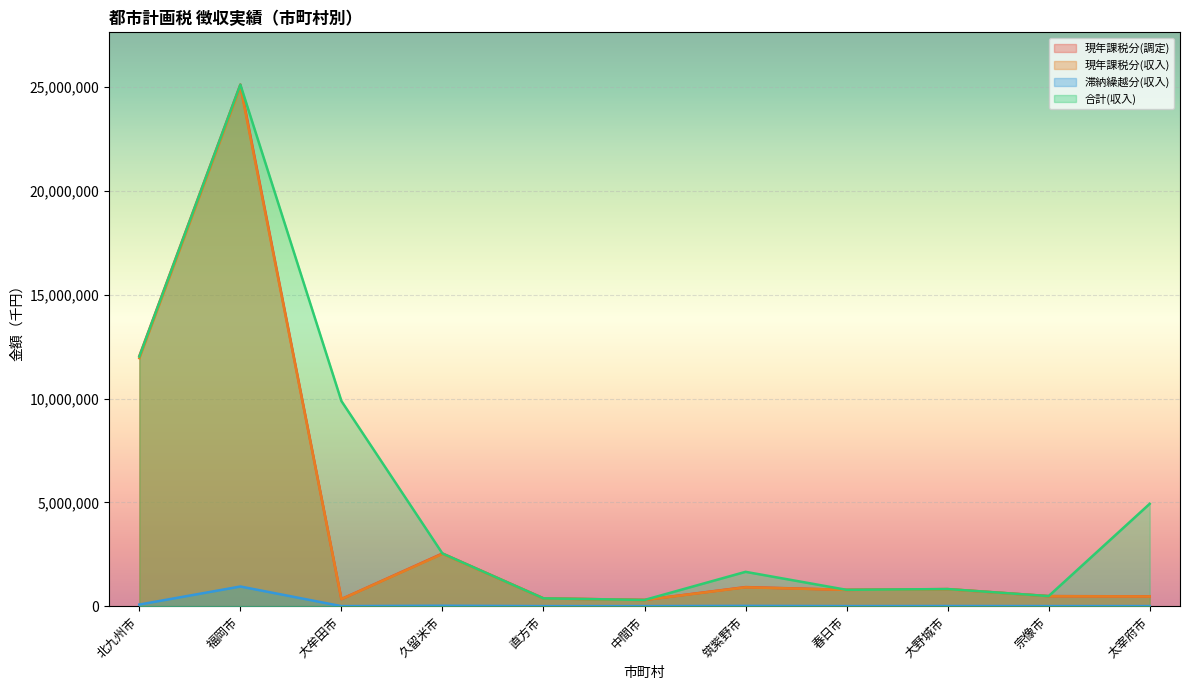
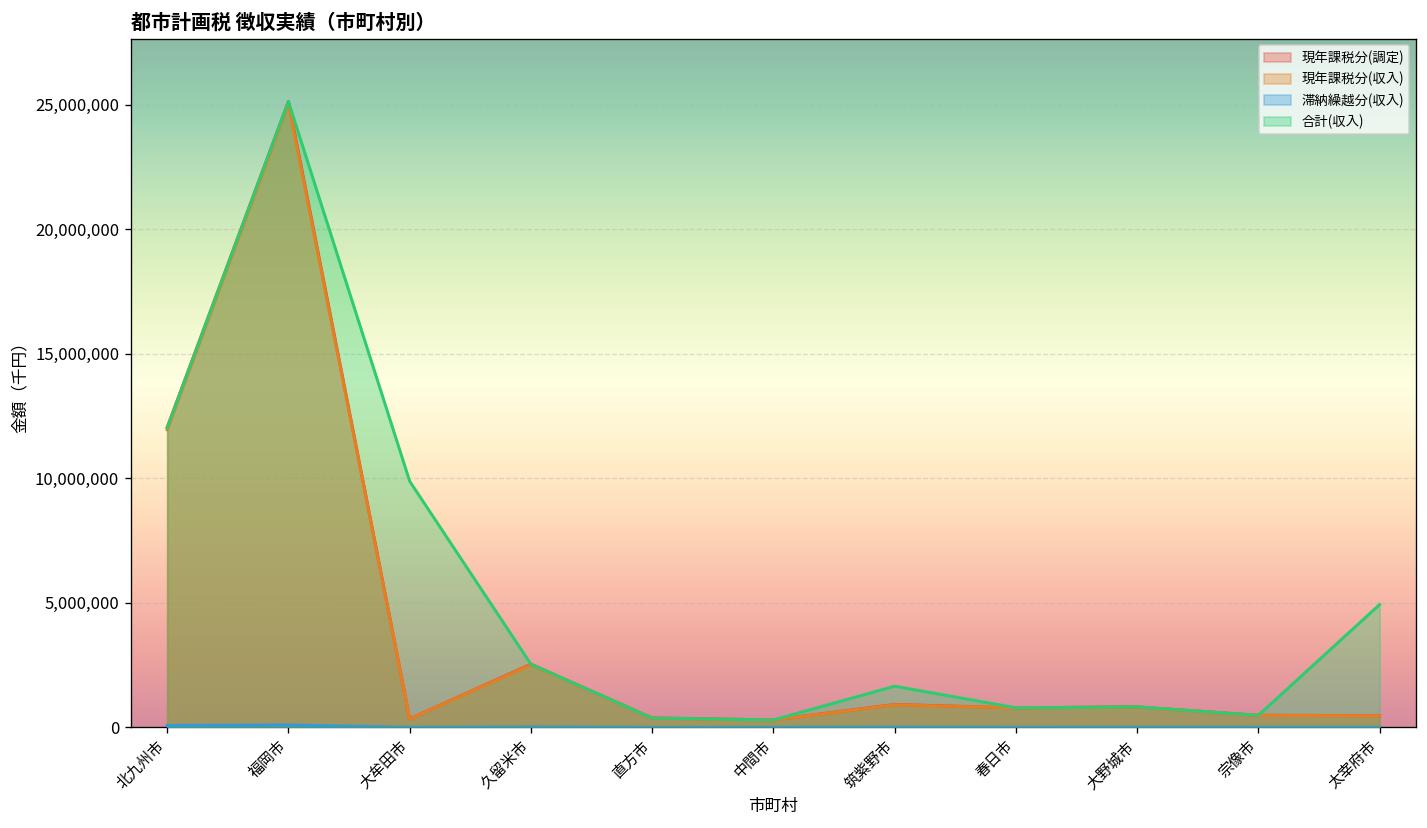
  {
    "滞納繰越分(収入)": {
      "北九州市": "100,000",
-     "福岡市": "900,000",
+     "福岡市": "100,000",
      "大牟田市": "0",
      "久留米市": "0",
      "直方市": "0",
      "中間市": "0",
      "筑紫野市": "0",
      "春日市": "0",
      "大野城市": "0",
      "宗像市": "0",
      "太宰府市": "0"
    },
    "合計(収入)": {
      "大牟田市": "9,900,000",
      "筑紫野市": "1,700,000",
      "太宰府市": "4,900,000"
    }
  }
